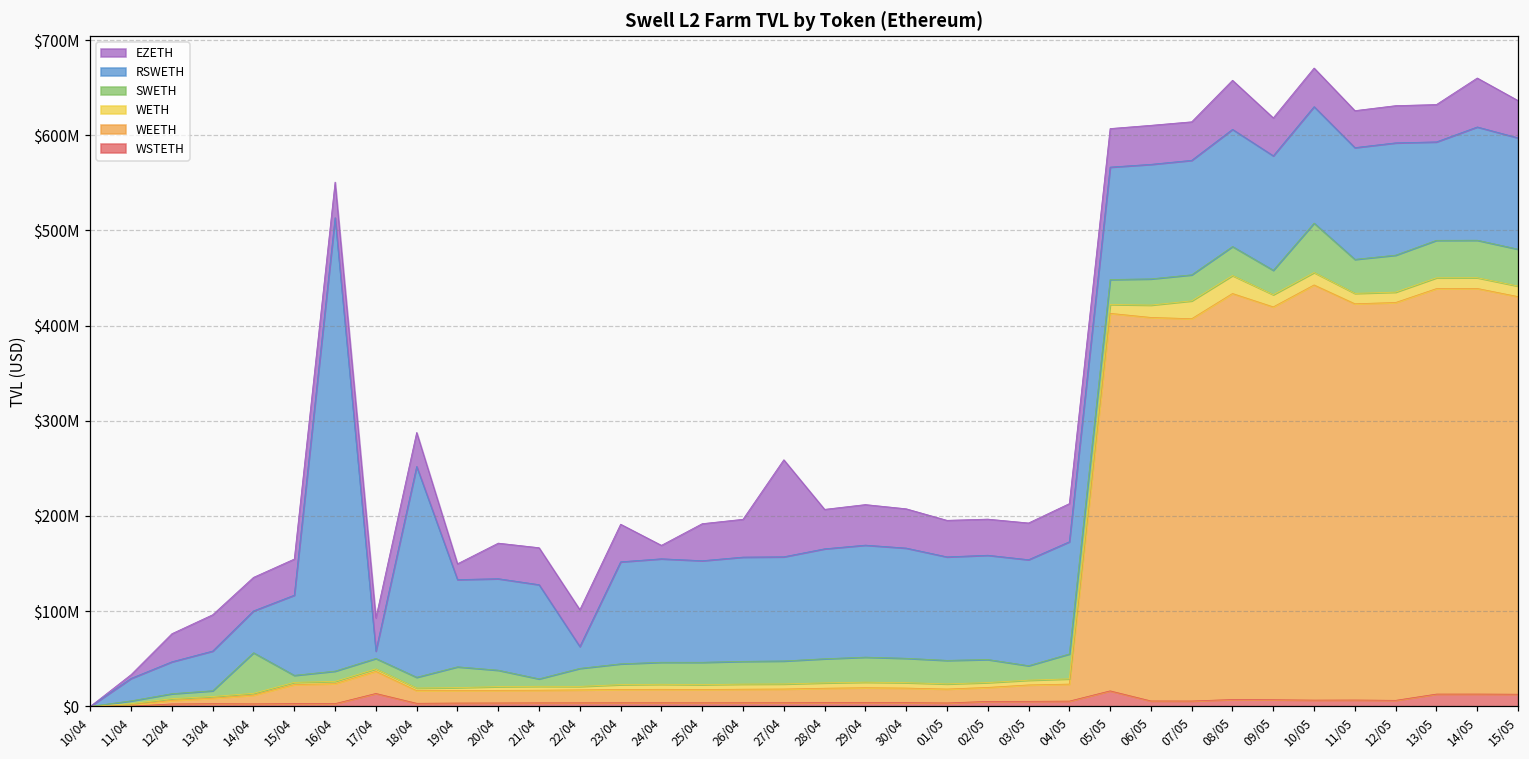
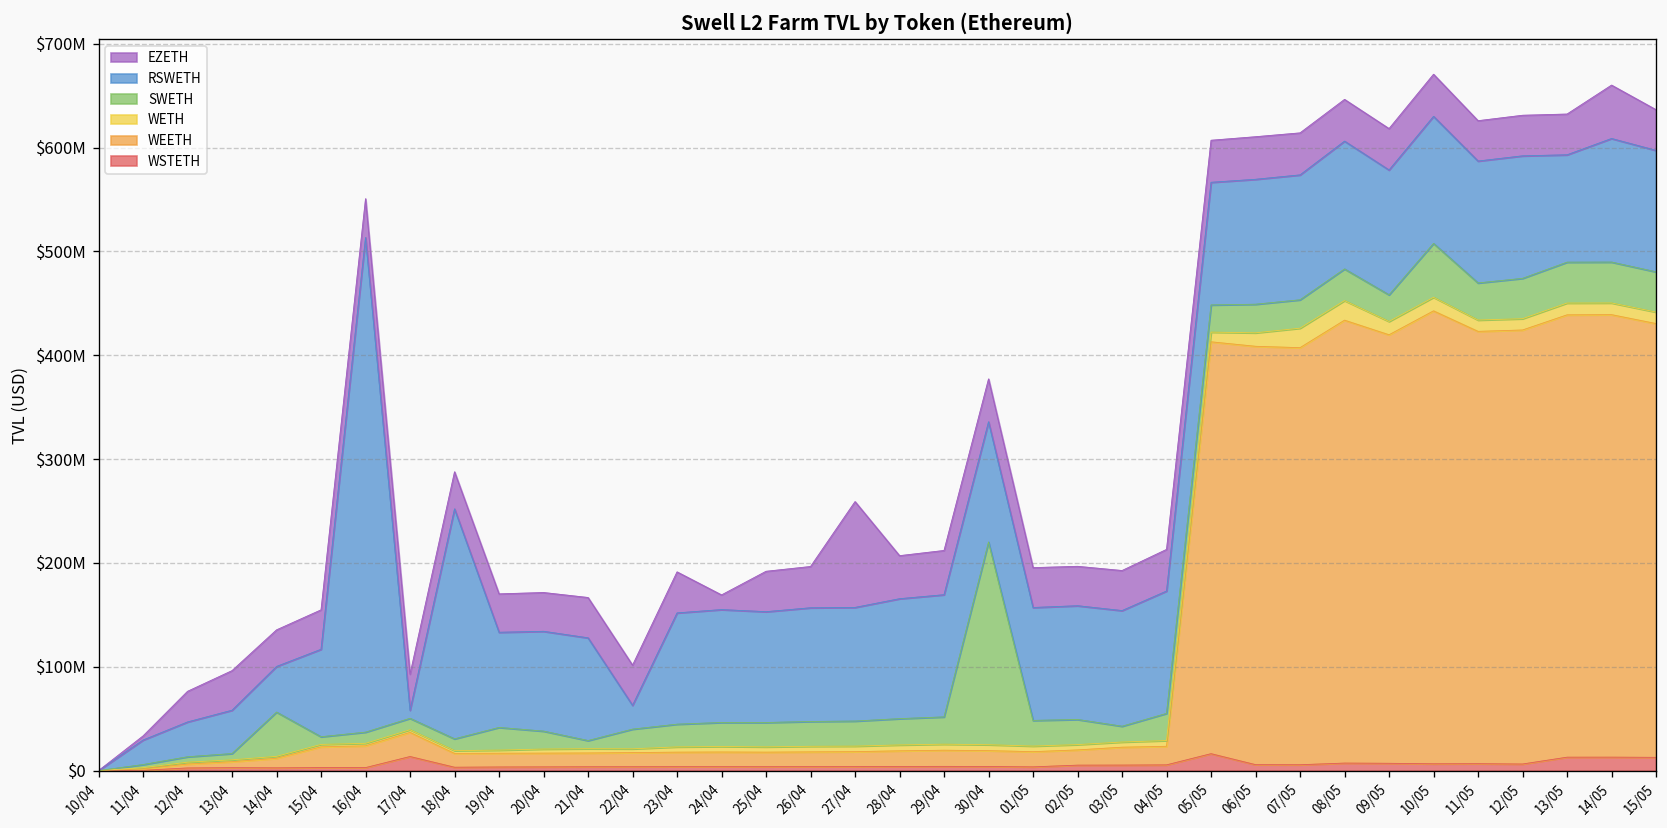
  {
    "WSTETH": {
      "12/04": "$0",
      "13/04": "$0",
      "14/04": "$0",
      "15/04": "$0",
      "16/04": "$0",
      "17/04": "$10000000",
      "18/04": "$0",
      "19/04": "$0",
      "20/04": "$0",
      "21/04": "$0",
      "22/04": "$0",
      "23/04": "$0",
      "24/04": "$0",
      "25/04": "$0",
      "26/04": "$0",
      "27/04": "$0",
      "28/04": "$0",
      "29/04": "$0",
      "30/04": "$0",
      "01/05": "$0",
      "02/05": "$10000000",
      "03/05": "$10000000",
      "04/05": "$10000000",
      "05/05": "$20000000",
      "06/05": "$10000000",
      "07/05": "$10000000",
      "08/05": "$10000000",
      "09/05": "$10000000",
      "10/05": "$10000000",
      "11/05": "$10000000",
      "12/05": "$10000000",
      "13/05": "$10000000",
      "14/05": "$10000000",
      "15/05": "$10000000"
    },
    "SWETH": {
      "11/04": "$0",
      "12/04": "$10000000",
      "13/04": "$10000000",
      "14/04": "$40000000",
      "15/04": "$10000000",
      "16/04": "$10000000",
      "17/04": "$10000000",
      "18/04": "$10000000",
      "19/04": "$20000000",
      "20/04": "$20000000",
      "21/04": "$10000000",
      "22/04": "$20000000",
      "23/04": "$20000000",
      "24/04": "$20000000",
      "25/04": "$20000000",
      "26/04": "$20000000",
      "27/04": "$20000000",
      "28/04": "$30000000",
      "29/04": "$30000000",
-     "30/04": "$30000000",
+     "30/04": "$200000000",
      "01/05": "$20000000",
      "02/05": "$20000000",
      "03/05": "$20000000",
      "04/05": "$30000000",
      "05/05": "$30000000",
      "06/05": "$30000000",
      "07/05": "$30000000",
      "08/05": "$30000000",
      "09/05": "$30000000",
      "10/05": "$50000000",
      "11/05": "$40000000",
      "12/05": "$40000000",
      "13/05": "$40000000",
      "14/05": "$40000000",
      "15/05": "$40000000"
    },
    "RSWETH": {
      "11/04": "$20000000",
      "12/04": "$30000000",
      "13/04": "$40000000",
      "14/04": "$40000000",
      "15/04": "$80000000",
      "16/04": "$480000000",
      "17/04": "$10000000",
      "18/04": "$220000000",
      "19/04": "$90000000",
      "20/04": "$100000000",
      "21/04": "$100000000",
      "22/04": "$20000000",
      "23/04": "$110000000",
      "24/04": "$110000000",
      "25/04": "$110000000",
      "26/04": "$110000000",
      "27/04": "$110000000",
      "28/04": "$120000000",
      "29/04": "$120000000",
      "30/04": "$120000000",
      "01/05": "$110000000",
      "02/05": "$110000000",
      "03/05": "$110000000",
      "04/05": "$120000000",
      "05/05": "$120000000",
      "06/05": "$120000000",
      "07/05": "$120000000",
      "08/05": "$120000000",
      "09/05": "$120000000",
      "10/05": "$120000000",
      "11/05": "$120000000",
      "12/05": "$120000000",
      "13/05": "$100000000",
      "14/05": "$120000000",
      "15/05": "$120000000"
    },
    "EZETH": {
      "11/04": "$0",
      "12/04": "$30000000",
      "13/04": "$40000000",
      "14/04": "$40000000",
      "15/04": "$40000000",
      "16/04": "$40000000",
      "17/04": "$30000000",
      "18/04": "$40000000",
-     "19/04": "$20000000",
+     "19/04": "$40000000",
      "20/04": "$40000000",
      "21/04": "$40000000",
      "22/04": "$40000000",
      "23/04": "$40000000",
      "24/04": "$10000000",
      "25/04": "$40000000",
      "26/04": "$40000000",
      "27/04": "$100000000",
      "28/04": "$40000000",
      "29/04": "$40000000",
      "30/04": "$40000000",
      "01/05": "$40000000",
      "02/05": "$40000000",
      "03/05": "$40000000",
      "04/05": "$40000000",
      "05/05": "$40000000",
      "06/05": "$40000000",
      "07/05": "$40000000",
-     "08/05": "$50000000",
+     "08/05": "$40000000",
      "09/05": "$40000000",
      "10/05": "$40000000",
      "11/05": "$40000000",
      "12/05": "$40000000",
      "13/05": "$40000000",
      "14/05": "$50000000",
      "15/05": "$40000000"
    }
  }
